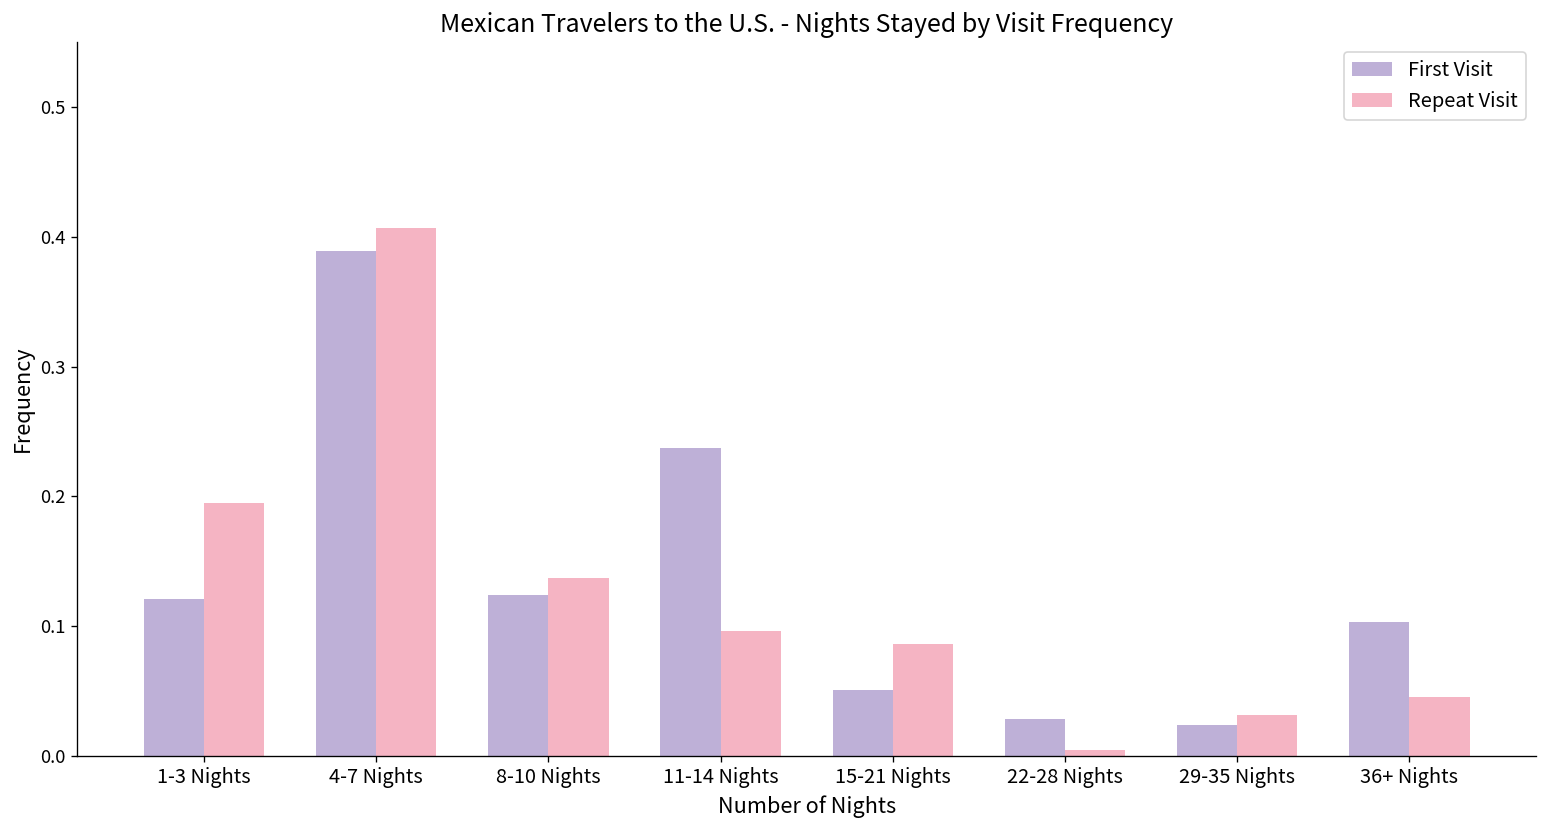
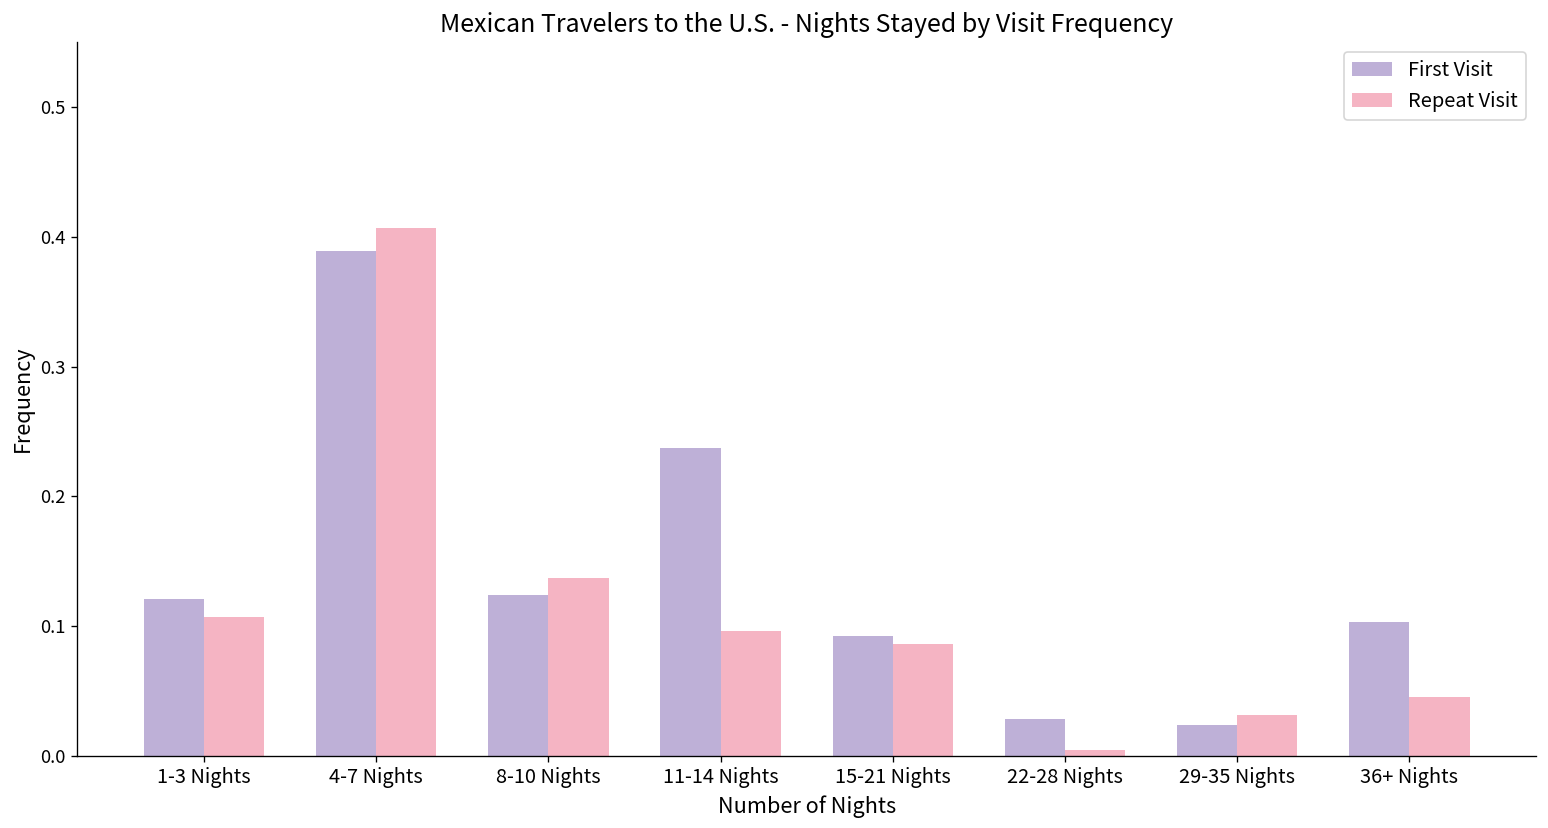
  {
    "First Visit": {
      "1-3 Nights": 0.121,
      "4-7 Nights": 0.389,
      "8-10 Nights": 0.124,
      "11-14 Nights": 0.237,
-     "15-21 Nights": 0.051,
+     "15-21 Nights": 0.092,
      "22-28 Nights": 0.028,
      "29-35 Nights": 0.024,
      "36+ Nights": 0.103
    },
    "Repeat Visit": {
-     "1-3 Nights": 0.195,
+     "1-3 Nights": 0.107,
      "4-7 Nights": 0.407,
      "8-10 Nights": 0.137,
      "11-14 Nights": 0.096,
      "15-21 Nights": 0.086,
      "22-28 Nights": 0.004,
      "29-35 Nights": 0.031,
      "36+ Nights": 0.045
    }
  }
